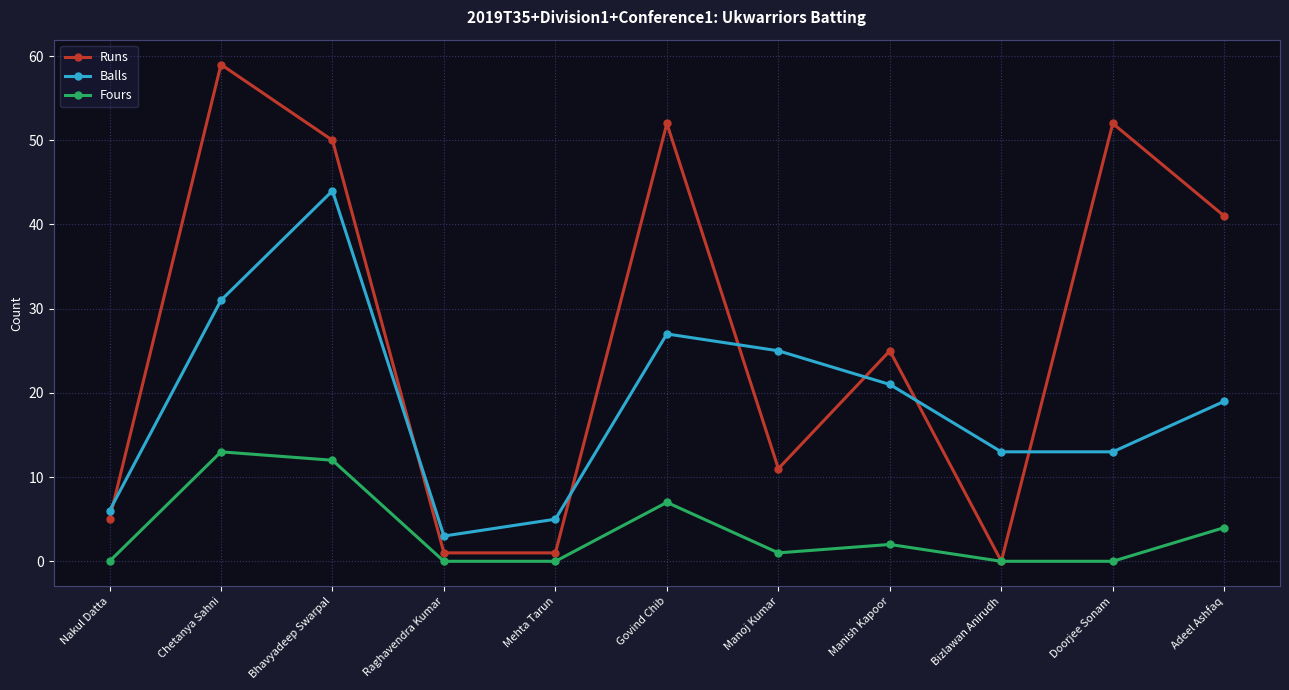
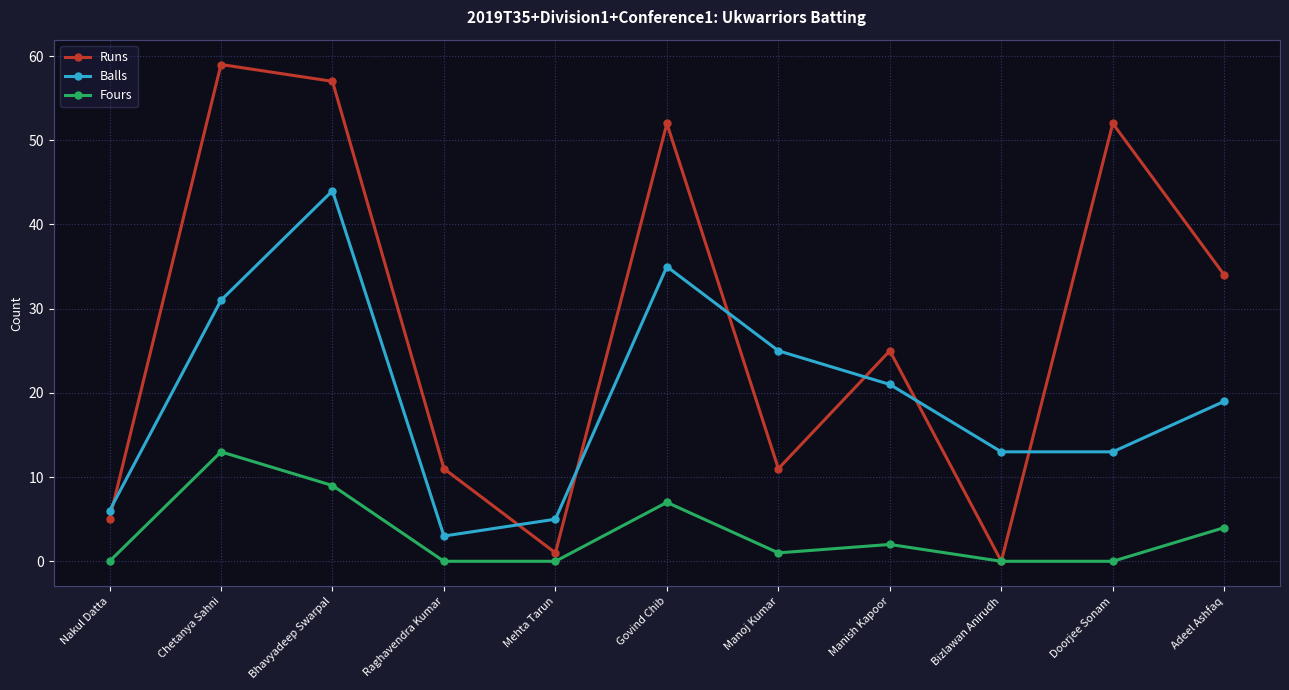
  {
    "Runs": {
      "Nakul Datta": 5,
      "Chetanya Sahni": 59,
-     "Bhavyadeep Swarpal": 50,
-     "Raghavendra Kumar": 1,
+     "Bhavyadeep Swarpal": 57,
+     "Raghavendra Kumar": 11,
      "Mehta Tarun": 1,
      "Govind Chib": 52,
      "Manoj Kumar": 11,
      "Manish Kapoor": 25,
      "Doorjee Sonam": 52,
-     "Adeel Ashfaq": 41
+     "Adeel Ashfaq": 34
    },
    "Balls": {
      "Nakul Datta": 6,
      "Chetanya Sahni": 31,
      "Bhavyadeep Swarpal": 44,
      "Raghavendra Kumar": 3,
      "Mehta Tarun": 5,
-     "Govind Chib": 27,
+     "Govind Chib": 35,
      "Manoj Kumar": 25,
      "Manish Kapoor": 21,
      "Bizlawan Anirudh": 13,
      "Doorjee Sonam": 13,
      "Adeel Ashfaq": 19
    },
    "Fours": {
      "Nakul Datta": 0,
      "Chetanya Sahni": 13,
-     "Bhavyadeep Swarpal": 12,
+     "Bhavyadeep Swarpal": 9,
      "Raghavendra Kumar": 0,
      "Mehta Tarun": 0,
      "Govind Chib": 7,
      "Manoj Kumar": 1,
      "Manish Kapoor": 2,
      "Doorjee Sonam": 0,
      "Adeel Ashfaq": 4
    }
  }
